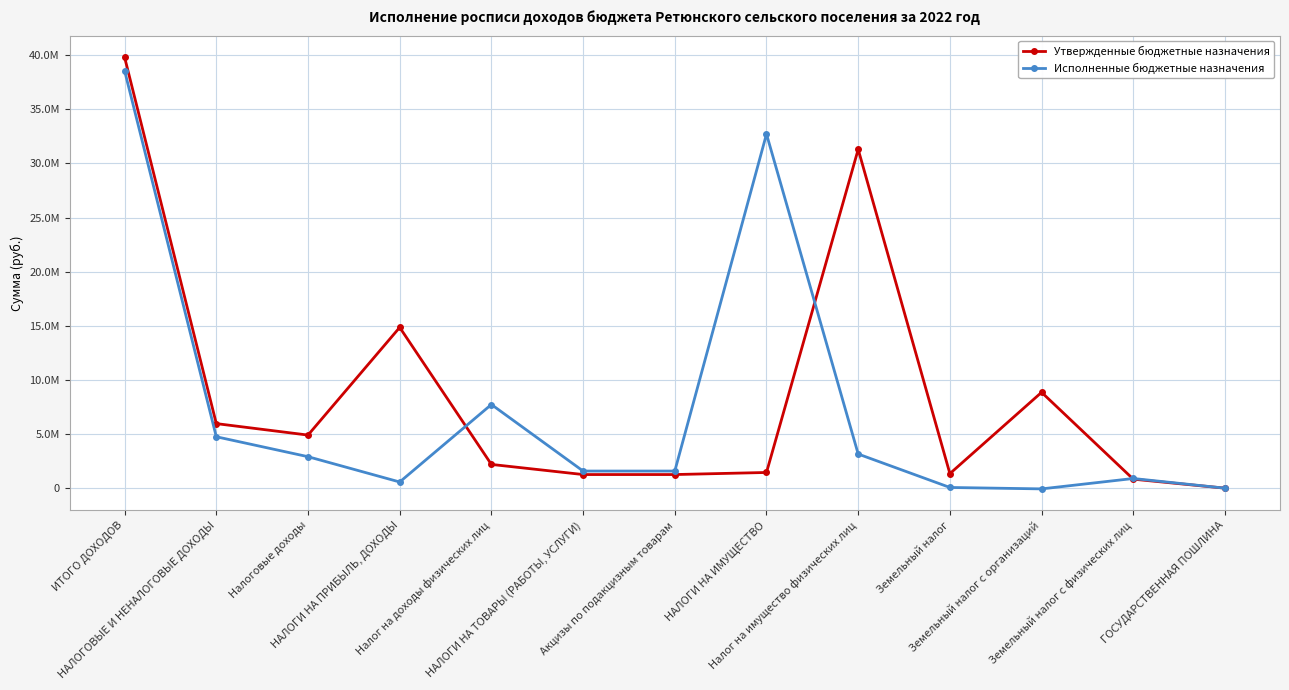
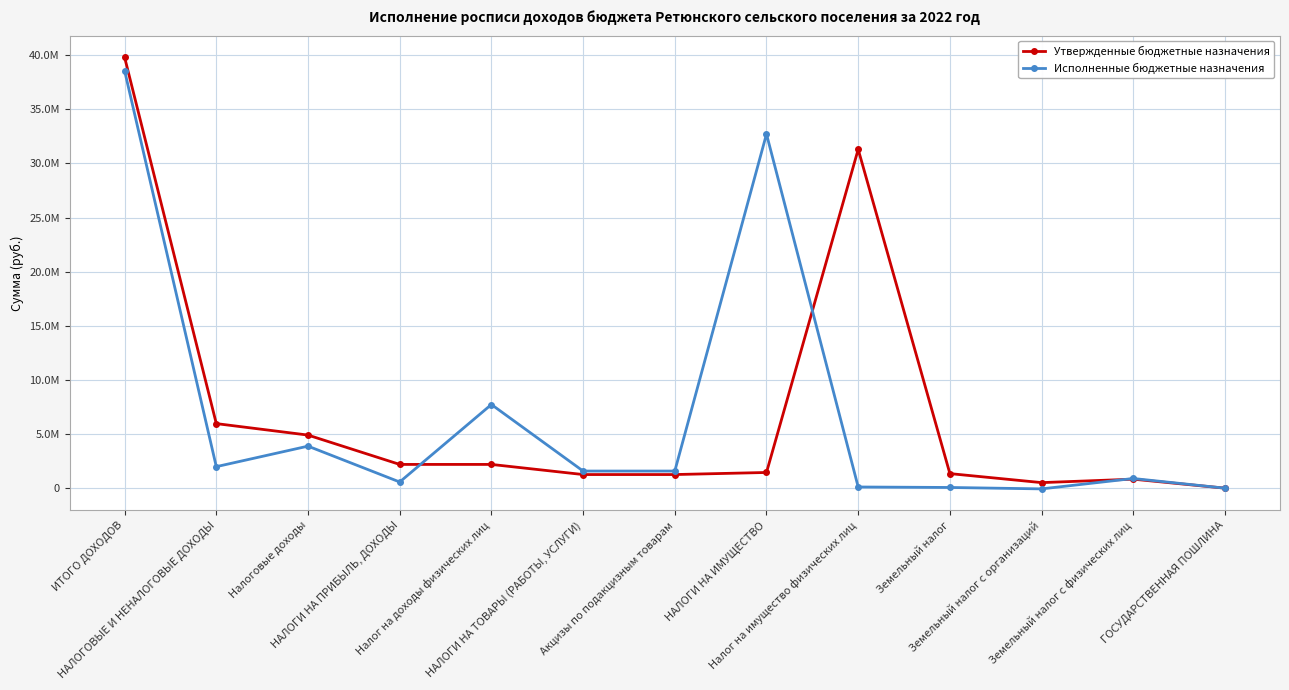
  {
    "Утвержденные бюджетные назначения": {
      "ИТОГО ДОХОДОВ": 39800000,
      "НАЛОГОВЫЕ И НЕНАЛОГОВЫЕ ДОХОДЫ": 6000000,
      "Налоговые доходы": 4900000,
-     "НАЛОГИ НА ПРИБЫЛЬ, ДОХОДЫ": 14800000,
+     "НАЛОГИ НА ПРИБЫЛЬ, ДОХОДЫ": 2200000,
      "Налог на доходы физических лиц": 2200000,
      "НАЛОГИ НА ТОВАРЫ (РАБОТЫ, УСЛУГИ)": 1300000,
      "Акцизы по подакцизным товарам": 1300000,
      "НАЛОГИ НА ИМУЩЕСТВО": 1500000,
      "Налог на имущество физических лиц": 31300000,
      "Земельный налог": 1300000,
-     "Земельный налог с организаций": 8900000
+     "Земельный налог с организаций": 500000
    },
    "Исполненные бюджетные назначения": {
      "ИТОГО ДОХОДОВ": 38600000,
-     "НАЛОГОВЫЕ И НЕНАЛОГОВЫЕ ДОХОДЫ": 4700000,
-     "Налоговые доходы": 2900000,
+     "НАЛОГОВЫЕ И НЕНАЛОГОВЫЕ ДОХОДЫ": 2000000,
+     "Налоговые доходы": 3900000,
      "НАЛОГИ НА ПРИБЫЛЬ, ДОХОДЫ": 600000,
      "Налог на доходы физических лиц": 7700000,
      "НАЛОГИ НА ТОВАРЫ (РАБОТЫ, УСЛУГИ)": 1600000,
      "Акцизы по подакцизным товарам": 1600000,
      "НАЛОГИ НА ИМУЩЕСТВО": 32700000,
-     "Налог на имущество физических лиц": 3200000,
+     "Налог на имущество физических лиц": 100000,
      "Земельный налог": 100000,
      "Земельный налог с организаций": -100000
    }
  }
